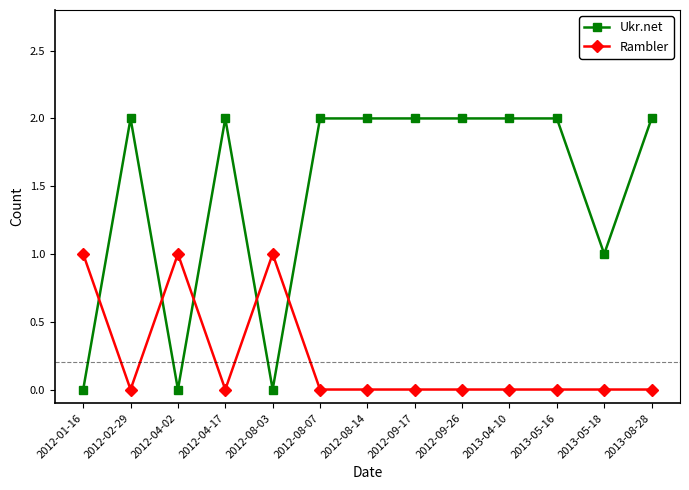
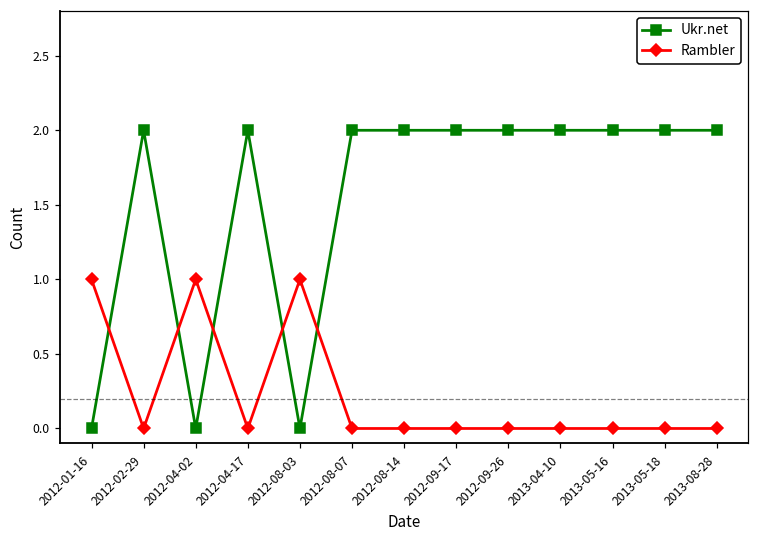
  {
    "Ukr.net": {
      "2012-01-16": 0,
      "2012-02-29": 2,
      "2012-04-02": 0,
      "2012-04-17": 2,
      "2012-08-03": 0,
      "2012-08-07": 2,
      "2012-08-14": 2,
      "2012-09-17": 2,
      "2012-09-26": 2,
      "2013-04-10": 2,
      "2013-05-16": 2,
-     "2013-05-18": 1,
+     "2013-05-18": 2,
      "2013-08-28": 2
    },
    "Rambler": {
      "2012-01-16": 1,
      "2012-02-29": 0,
      "2012-04-02": 1,
      "2012-04-17": 0,
      "2012-08-03": 1,
      "2012-08-07": 0,
      "2012-08-14": 0,
      "2012-09-17": 0,
      "2012-09-26": 0,
      "2013-04-10": 0,
      "2013-05-16": 0,
      "2013-05-18": 0,
      "2013-08-28": 0
    }
  }
